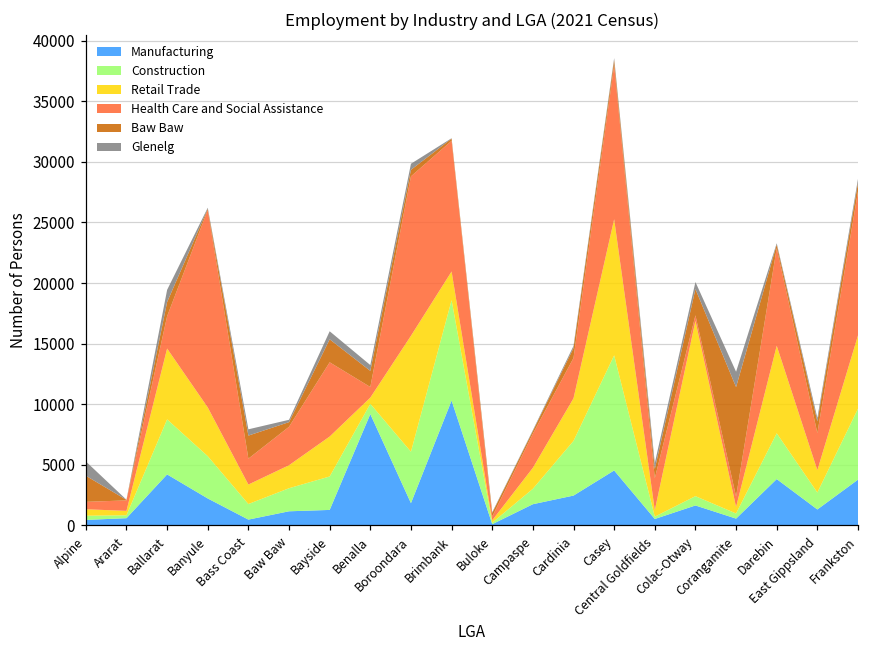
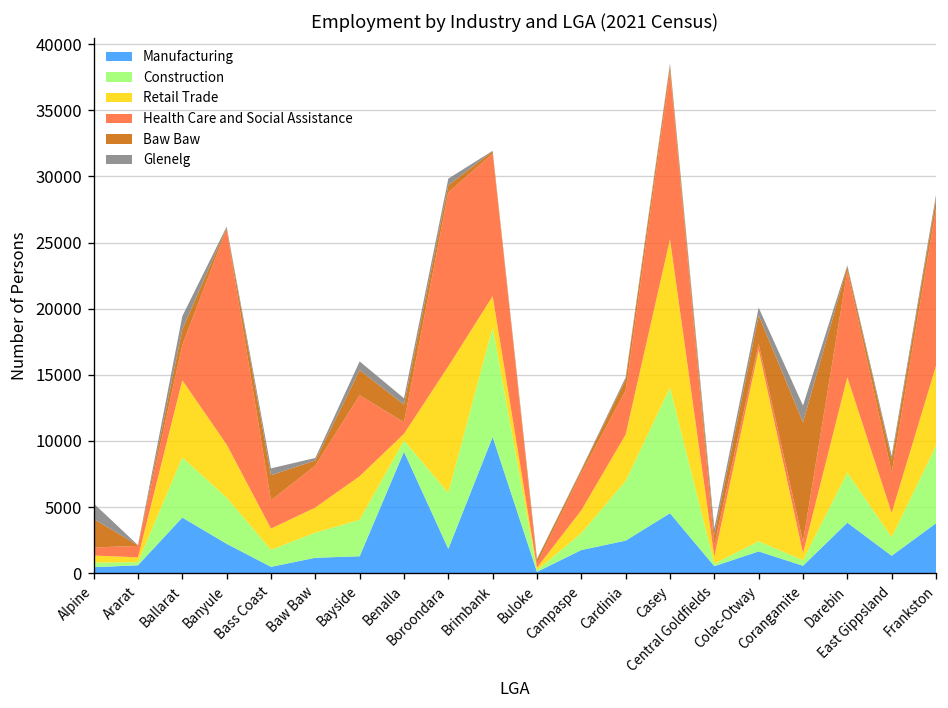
  {
    "Manufacturing": {
      "Alpine": 500,
      "Ararat": 600,
      "Ballarat": 4200,
      "Banyule": 2200,
      "Bass Coast": 500,
      "Baw Baw": 1200,
      "Bayside": 1300,
      "Benalla": 9200,
      "Boroondara": 1800,
      "Brimbank": 10300,
      "Campaspe": 1800,
      "Cardinia": 2500,
      "Casey": 4500,
      "Colac-Otway": 1700,
      "Corangamite": 600,
      "Darebin": 3800,
      "East Gippsland": 1300,
      "Frankston": 3800
    },
    "Construction": {
      "Alpine": 300,
      "Ararat": 200,
      "Ballarat": 4500,
      "Banyule": 3500,
      "Bass Coast": 1300,
      "Baw Baw": 1900,
      "Bayside": 2800,
      "Benalla": 800,
      "Boroondara": 4200,
      "Brimbank": 8300,
      "Campaspe": 1300,
      "Cardinia": 4500,
      "Casey": 9500,
      "Colac-Otway": 800,
      "Corangamite": 400,
      "Darebin": 3800,
      "East Gippsland": 1400,
      "Frankston": 5900
    },
    "Retail Trade": {
      "Alpine": 500,
      "Ararat": 400,
      "Ballarat": 5800,
      "Banyule": 4000,
      "Bass Coast": 1600,
      "Baw Baw": 1900,
      "Bayside": 3300,
      "Benalla": 500,
      "Boroondara": 9600,
      "Brimbank": 2400,
      "Campaspe": 1700,
      "Cardinia": 3500,
      "Casey": 11200,
      "Central Goldfields": 500,
      "Colac-Otway": 14500,
      "Corangamite": 500,
      "Darebin": 7200,
      "East Gippsland": 1800,
      "Frankston": 6000
    },
    "Health Care and Social Assistance": {
      "Alpine": 600,
      "Ballarat": 2700,
      "Bass Coast": 2100,
      "Baw Baw": 3200,
      "Bayside": 6100,
      "Benalla": 900,
      "Boroondara": 13200,
      "Buloke": 300,
      "Cardinia": 3300,
      "Casey": 12700,
-     "Central Goldfields": 2600,
+     "Central Goldfields": 900,
      "Colac-Otway": 500,
      "Corangamite": 900,
      "Darebin": 8100,
      "East Gippsland": 3100,
      "Frankston": 11900
    },
    "Baw Baw": {
      "Alpine": 2200,
      "Ballarat": 1200,
      "Bass Coast": 1900,
      "Bayside": 1900,
      "Benalla": 1300,
      "Boroondara": 500,
      "Central Goldfields": 800,
      "Colac-Otway": 2200,
      "Corangamite": 9000,
      "East Gippsland": 1000,
      "Frankston": 700
    },
    "Glenelg": {
      "Alpine": 1200,
      "Ballarat": 1000,
      "Bass Coast": 500,
      "Bayside": 700,
      "Benalla": 500,
      "Boroondara": 500,
      "Central Goldfields": 500,
      "Colac-Otway": 600,
      "Corangamite": 1300,
      "East Gippsland": 300,
      "Frankston": 300
    }
  }
